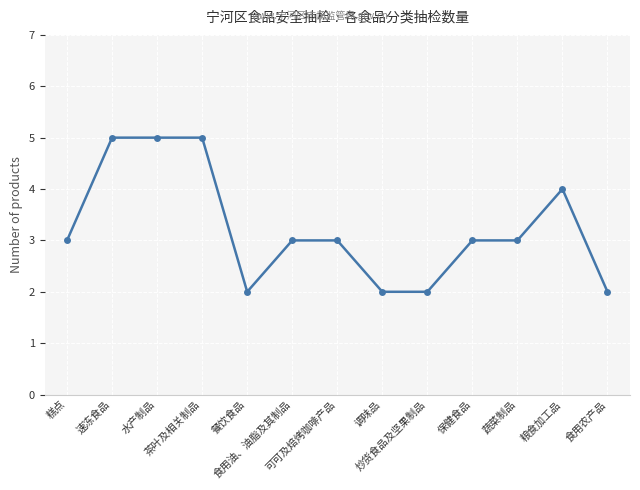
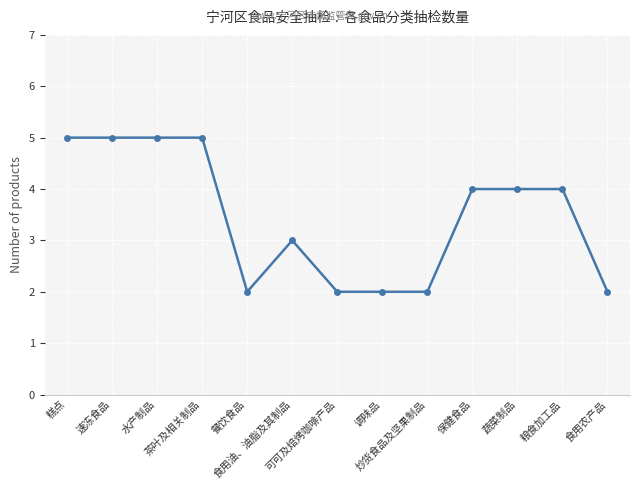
  {
-   "糕点": 3,
+   "糕点": 5,
    "速冻食品": 5,
    "水产制品": 5,
    "茶叶及相关制品": 5,
    "餐饮食品": 2,
    "食用油、油脂及其制品": 3,
-   "可可及焙烤咖啡产品": 3,
+   "可可及焙烤咖啡产品": 2,
    "调味品": 2,
    "炒货食品及坚果制品": 2,
-   "保健食品": 3,
-   "蔬菜制品": 3,
+   "保健食品": 4,
+   "蔬菜制品": 4,
    "粮食加工品": 4,
    "食用农产品": 2
  }
